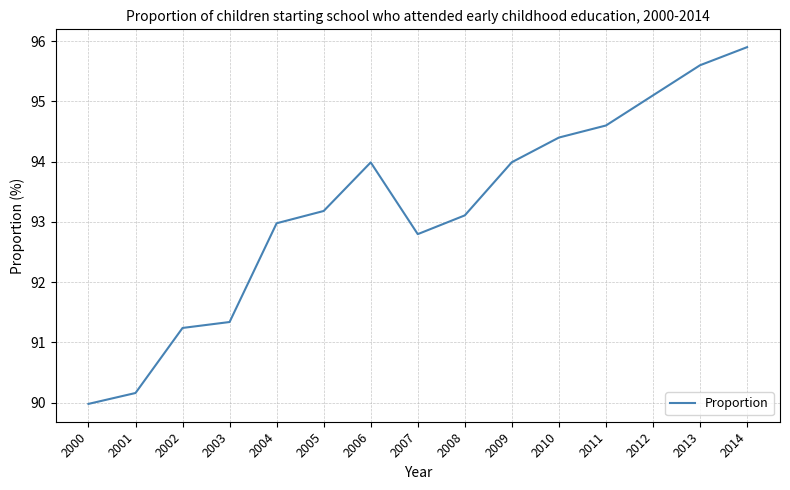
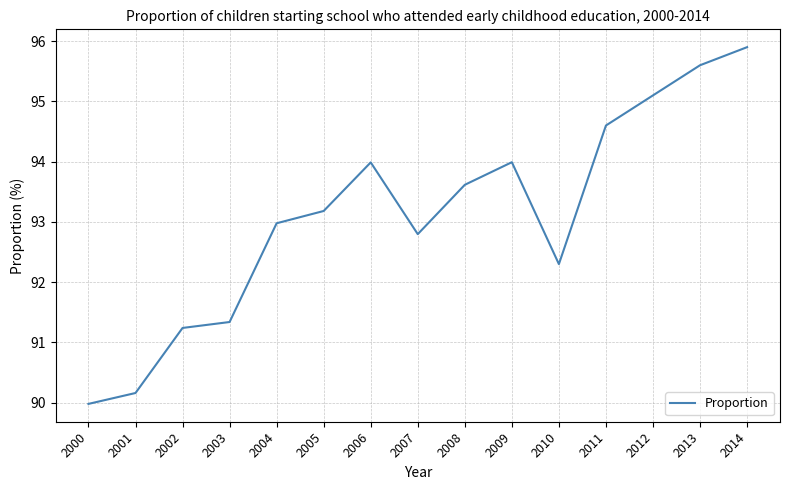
  {
    "2000": 90.0,
    "2001": 90.2,
    "2002": 91.2,
    "2003": 91.3,
    "2004": 93.0,
    "2005": 93.2,
    "2006": 94.0,
    "2007": 92.8,
-   "2008": 93.1,
+   "2008": 93.6,
    "2009": 94.0,
-   "2010": 94.4,
+   "2010": 92.3,
    "2011": 94.6,
    "2012": 95.1,
    "2013": 95.6,
    "2014": 95.9
  }
